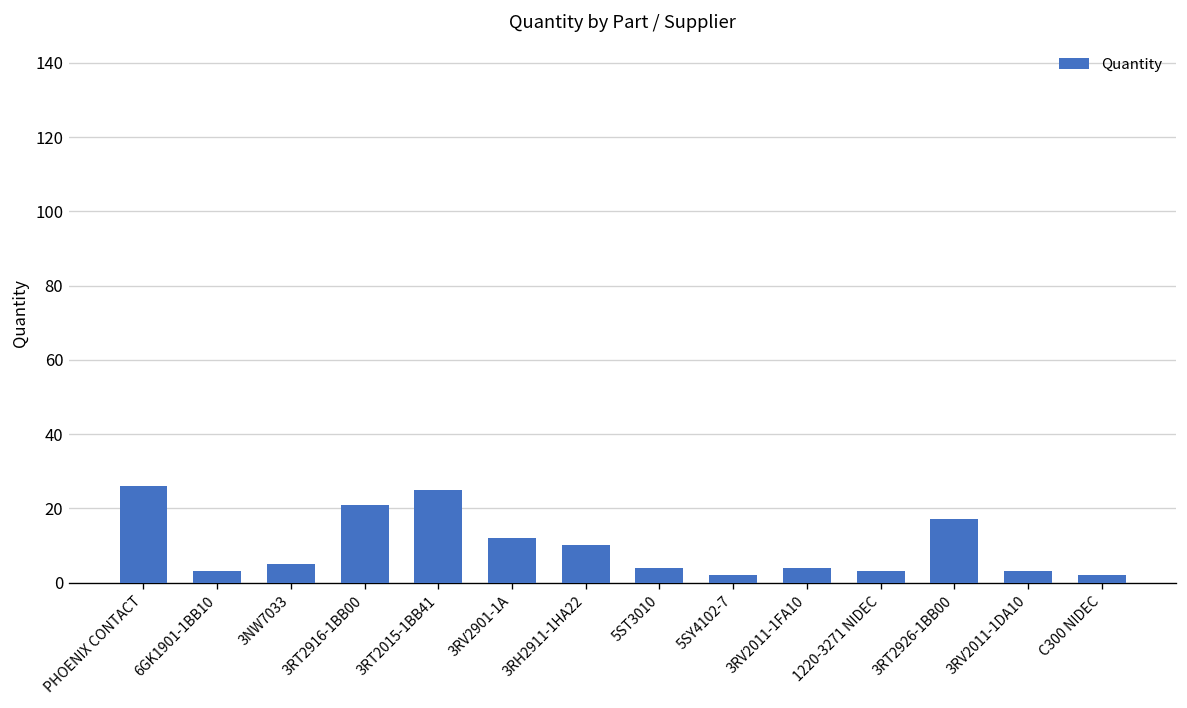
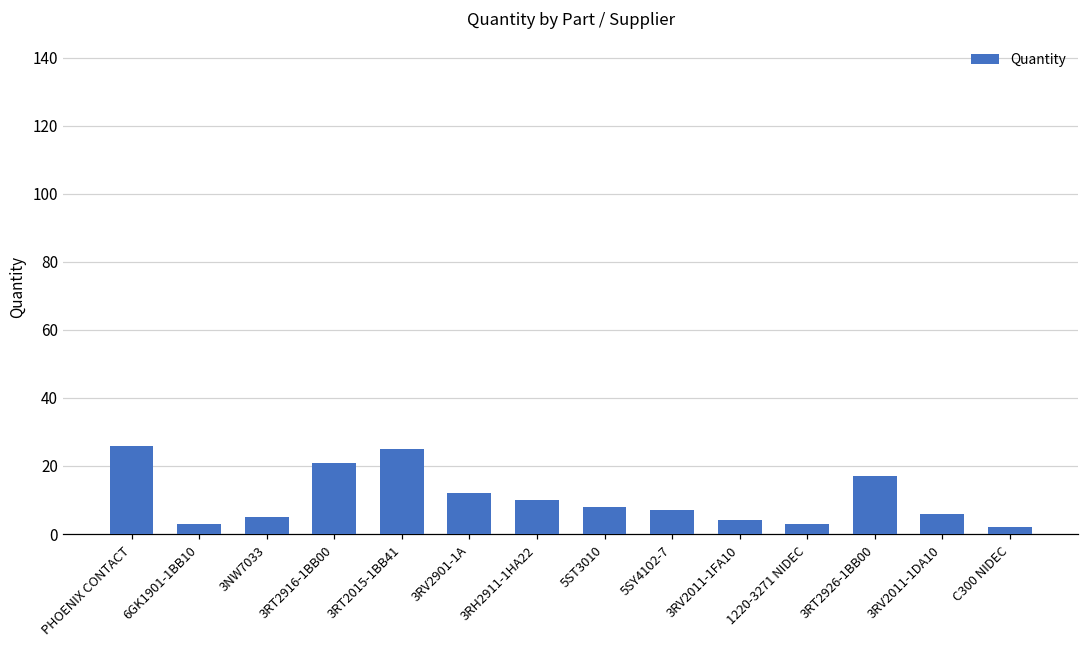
  {
    "PHOENIX CONTACT": 26,
    "6GK1901-1BB10": 3,
    "3NW7033": 5,
    "3RT2916-1BB00": 21,
    "3RT2015-1BB41": 25,
    "3RV2901-1A": 12,
    "3RH2911-1HA22": 10,
-   "5ST3010": 4,
-   "5SY4102-7": 2,
+   "5ST3010": 8,
+   "5SY4102-7": 7,
    "3RV2011-1FA10": 4,
    "1220-3271 NIDEC": 3,
    "3RT2926-1BB00": 17,
-   "3RV2011-1DA10": 3,
+   "3RV2011-1DA10": 6,
    "C300 NIDEC": 2
  }
